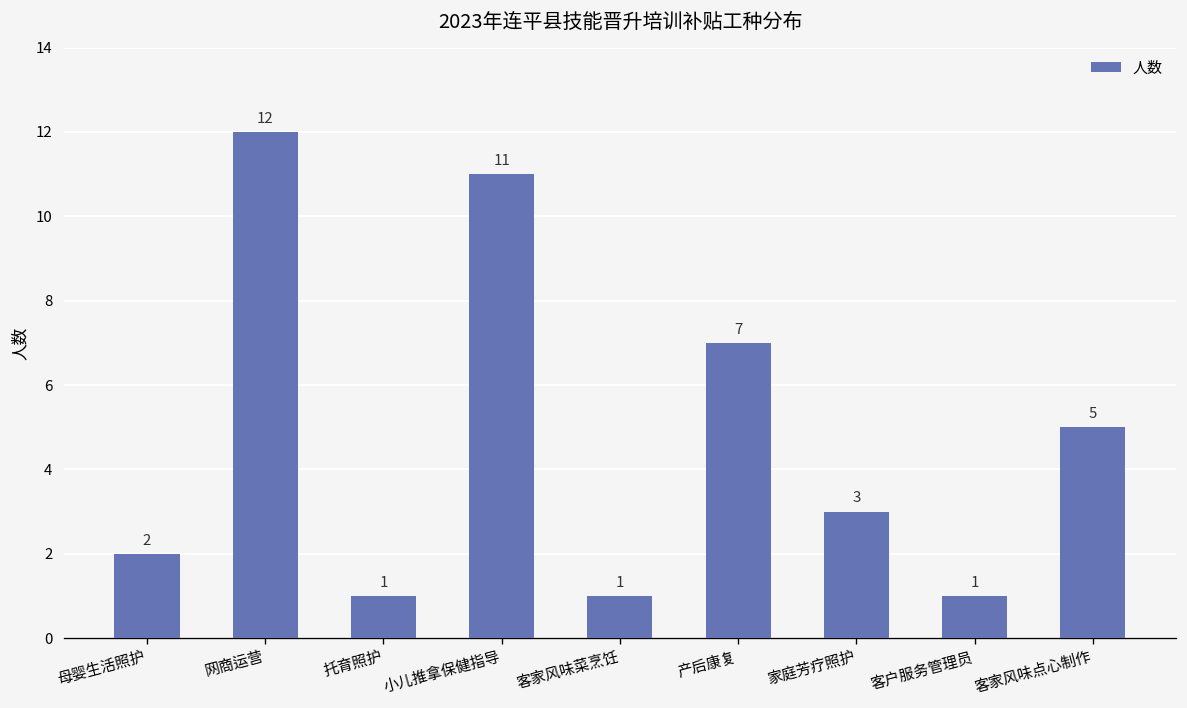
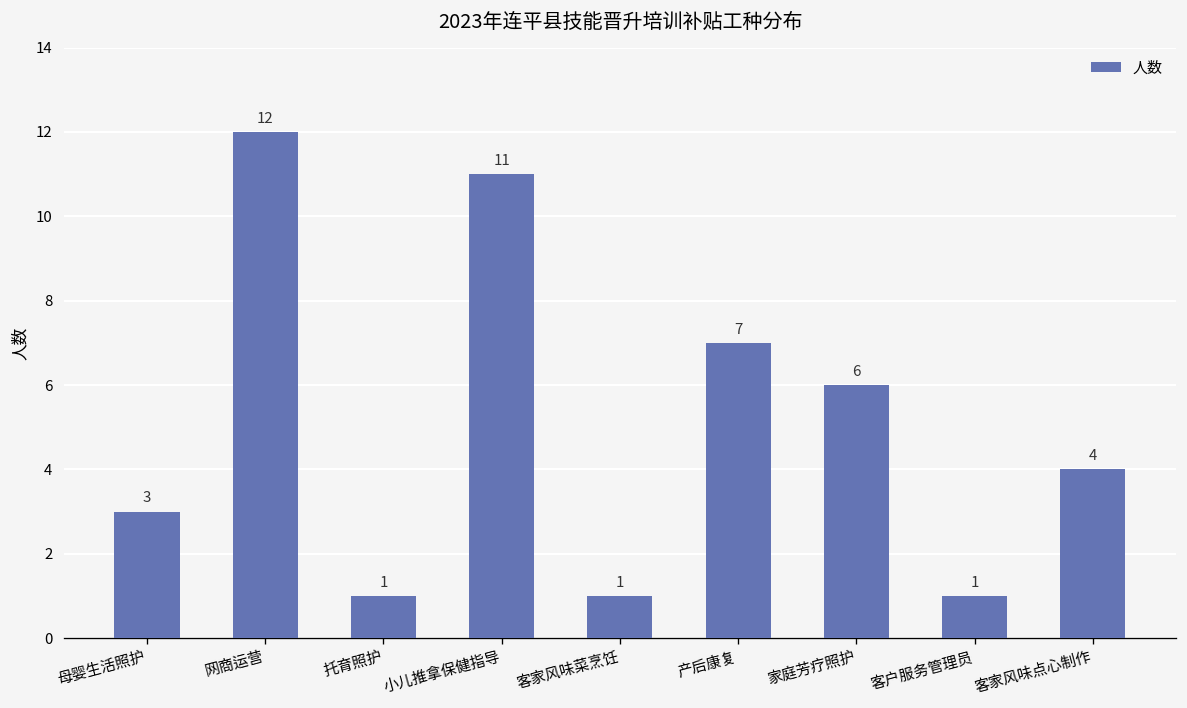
  {
-   "母婴生活照护": 2,
+   "母婴生活照护": 3,
    "网商运营": 12,
    "托育照护": 1,
    "小儿推拿保健指导": 11,
    "客家风味菜烹饪": 1,
    "产后康复": 7,
-   "家庭芳疗照护": 3,
+   "家庭芳疗照护": 6,
    "客户服务管理员": 1,
-   "客家风味点心制作": 5
+   "客家风味点心制作": 4
  }
